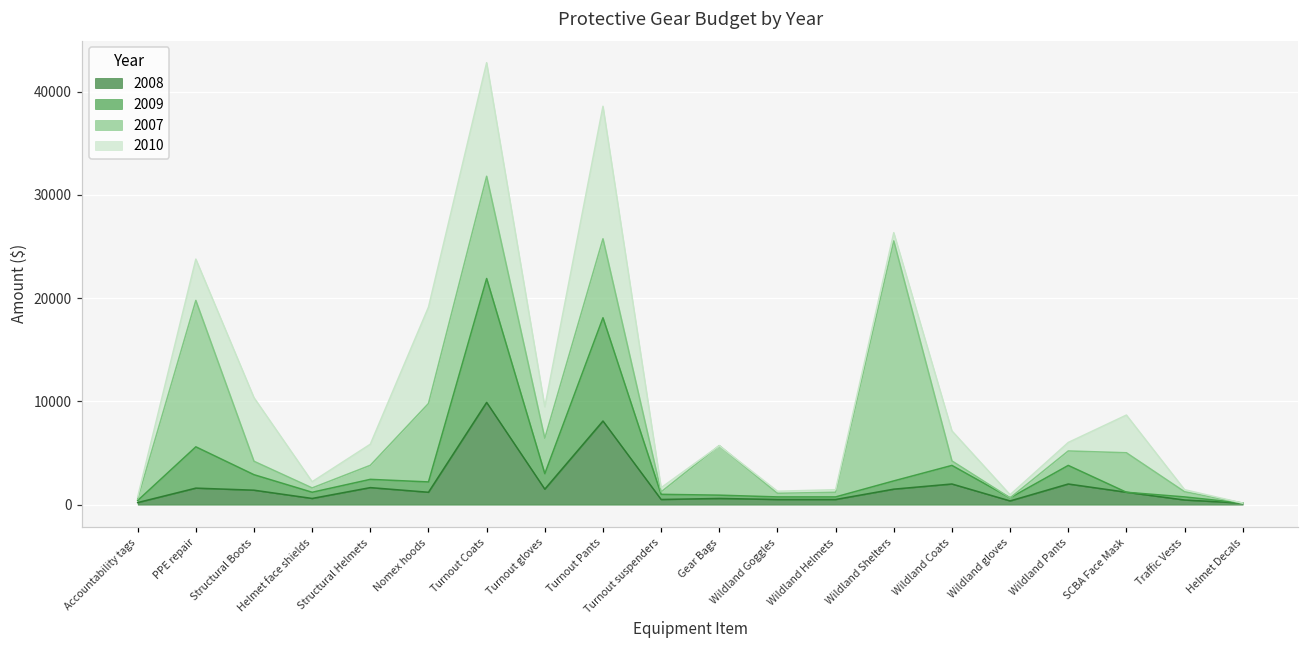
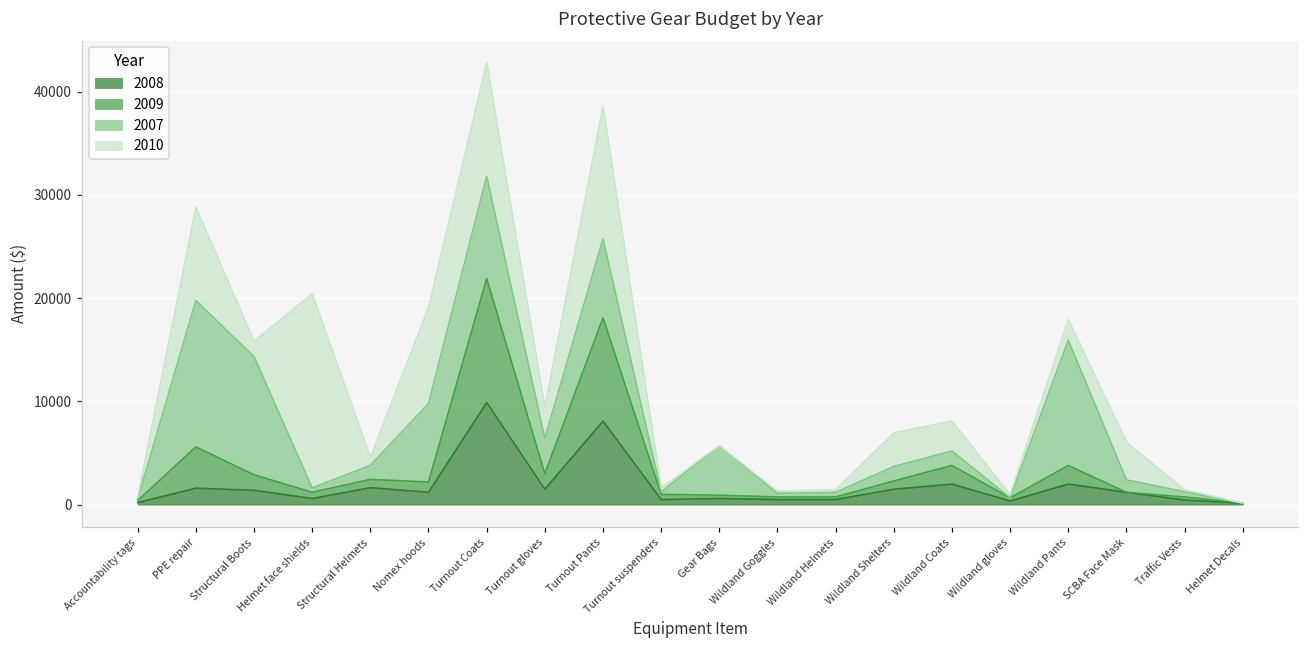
  {
    "2007": {
      "PPE repair": 14000,
-     "Structural Boots": 1000,
+     "Structural Boots": 11000,
      "Helmet face shields": 0,
      "Structural Helmets": 1000,
      "Nomex hoods": 8000,
      "Turnout Coats": 10000,
      "Turnout gloves": 3000,
      "Turnout Pants": 8000,
-     "Wildland Shelters": 23000,
-     "Wildland Coats": 0,
-     "Wildland Pants": 1000,
-     "SCBA Face Mask": 4000
+     "Wildland Shelters": 1000,
+     "Wildland Coats": 1000,
+     "Wildland Pants": 12000,
+     "SCBA Face Mask": 1000
    },
    "2010": {
-     "PPE repair": 4000,
-     "Structural Boots": 6000,
-     "Helmet face shields": 1000,
-     "Structural Helmets": 2000,
+     "PPE repair": 9000,
+     "Structural Boots": 2000,
+     "Helmet face shields": 19000,
+     "Structural Helmets": 1000,
      "Nomex hoods": 9000,
      "Turnout Coats": 11000,
      "Turnout gloves": 3000,
      "Turnout Pants": 13000,
      "Turnout suspenders": 0,
-     "Wildland Shelters": 1000,
+     "Wildland Shelters": 3000,
      "Wildland Coats": 3000,
      "Wildland gloves": 0,
-     "Wildland Pants": 1000,
+     "Wildland Pants": 2000,
      "SCBA Face Mask": 4000
    }
  }
